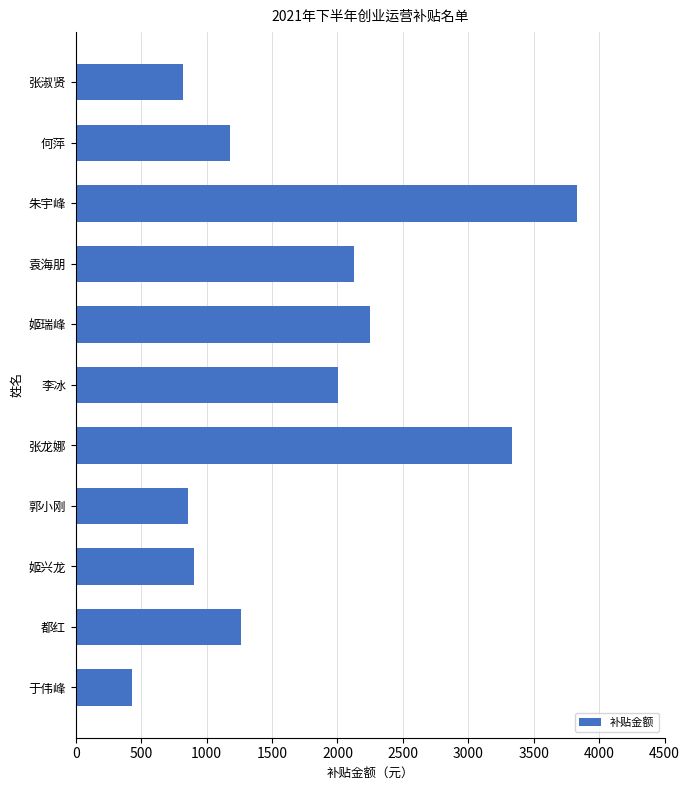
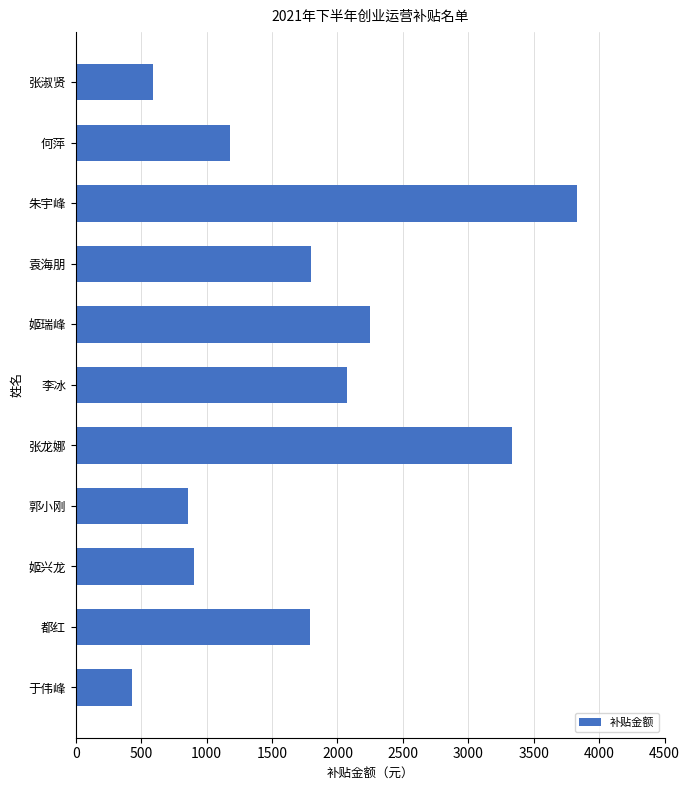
  {
-   "张淑贤": 820,
+   "张淑贤": 590,
    "何萍": 1180,
    "朱宇峰": 3830,
-   "袁海朋": 2120,
+   "袁海朋": 1800,
    "姬瑞峰": 2250,
-   "李冰": 2000,
+   "李冰": 2070,
    "张龙娜": 3330,
    "郭小刚": 860,
    "姬兴龙": 900,
-   "都红": 1260,
+   "都红": 1790,
    "于伟峰": 430
  }
